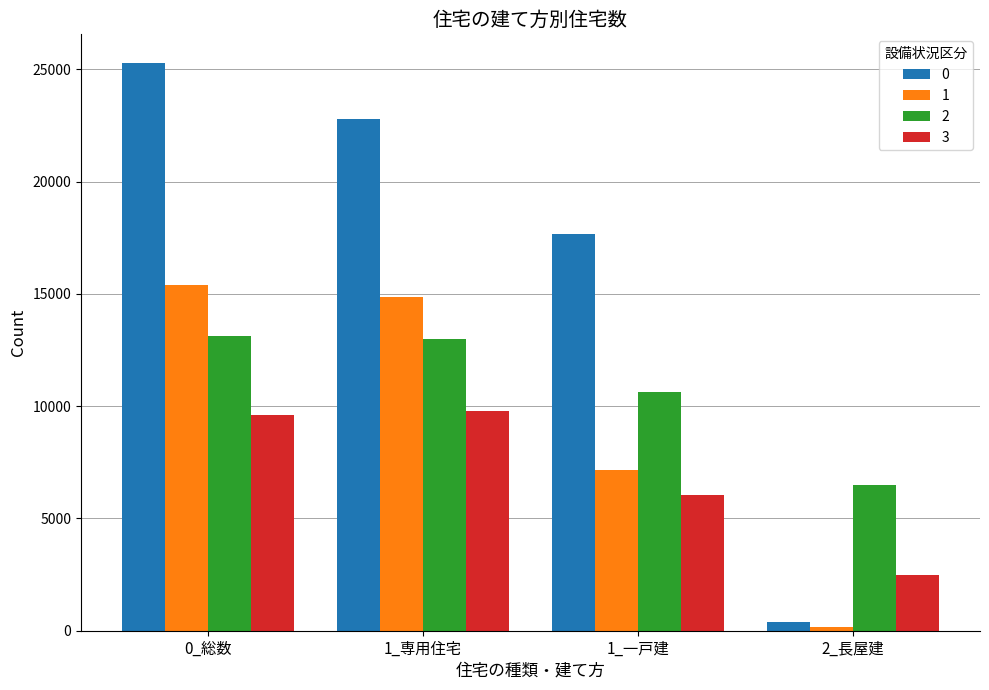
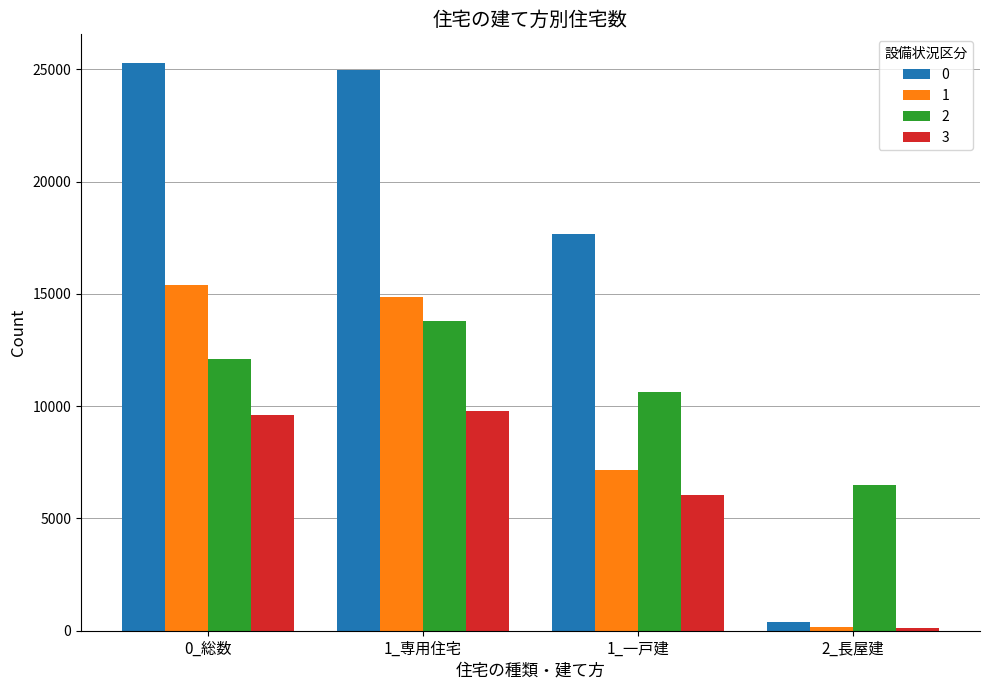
  {
    "0": {
      "0_総数": 25300,
-     "1_専用住宅": 22800,
+     "1_専用住宅": 25000,
      "1_一戸建": 17700,
      "2_長屋建": 400
    },
    "1": {
      "0_総数": 15400,
      "1_専用住宅": 14800,
      "1_一戸建": 7200,
      "2_長屋建": 200
    },
    "2": {
-     "0_総数": 13100,
-     "1_専用住宅": 13000,
+     "0_総数": 12100,
+     "1_専用住宅": 13800,
      "1_一戸建": 10600,
      "2_長屋建": 6500
    },
    "3": {
      "0_総数": 9600,
      "1_専用住宅": 9800,
      "1_一戸建": 6100,
-     "2_長屋建": 2500
+     "2_長屋建": 100
    }
  }
